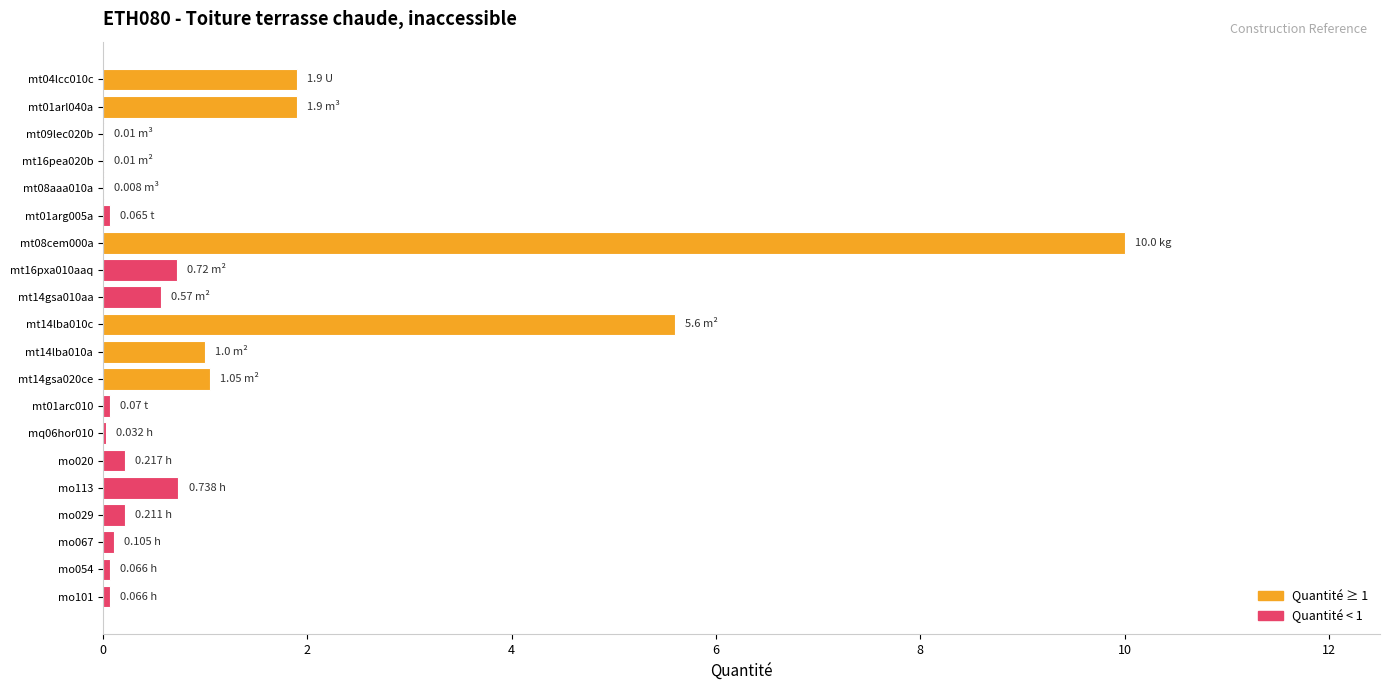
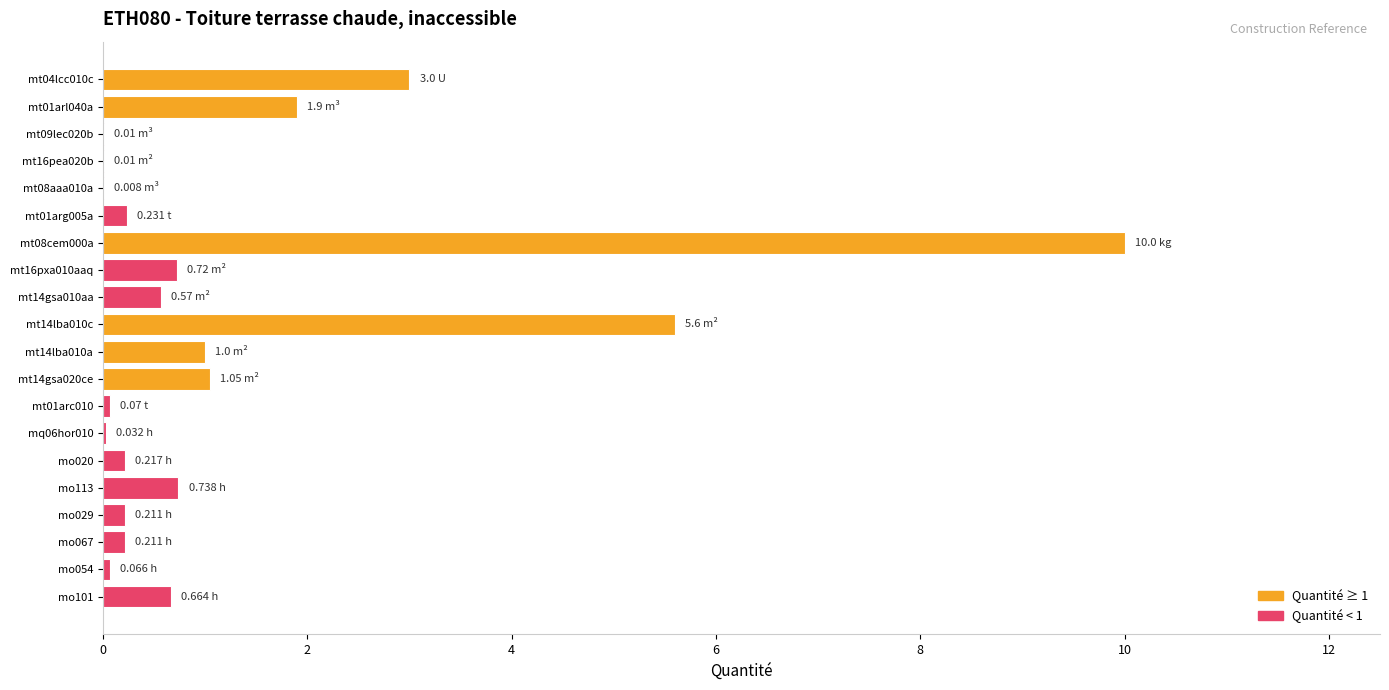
  {
-   "mt04lcc010c": 1.9,
+   "mt04lcc010c": 3.0,
    "mt01arl040a": 1.9,
    "mt09lec020b": 0.01,
    "mt16pea020b": 0.01,
    "mt08aaa010a": 0.008,
-   "mt01arg005a": 0.065,
+   "mt01arg005a": 0.231,
    "mt08cem000a": 10.0,
    "mt16pxa010aaq": 0.72,
    "mt14gsa010aa": 0.57,
    "mt14lba010c": 5.6,
    "mt14lba010a": 1.0,
    "mt14gsa020ce": 1.05,
    "mt01arc010": 0.07,
    "mq06hor010": 0.032,
    "mo020": 0.217,
    "mo113": 0.738,
    "mo029": 0.211,
-   "mo067": 0.105,
+   "mo067": 0.211,
    "mo054": 0.066,
-   "mo101": 0.066
+   "mo101": 0.664
  }
